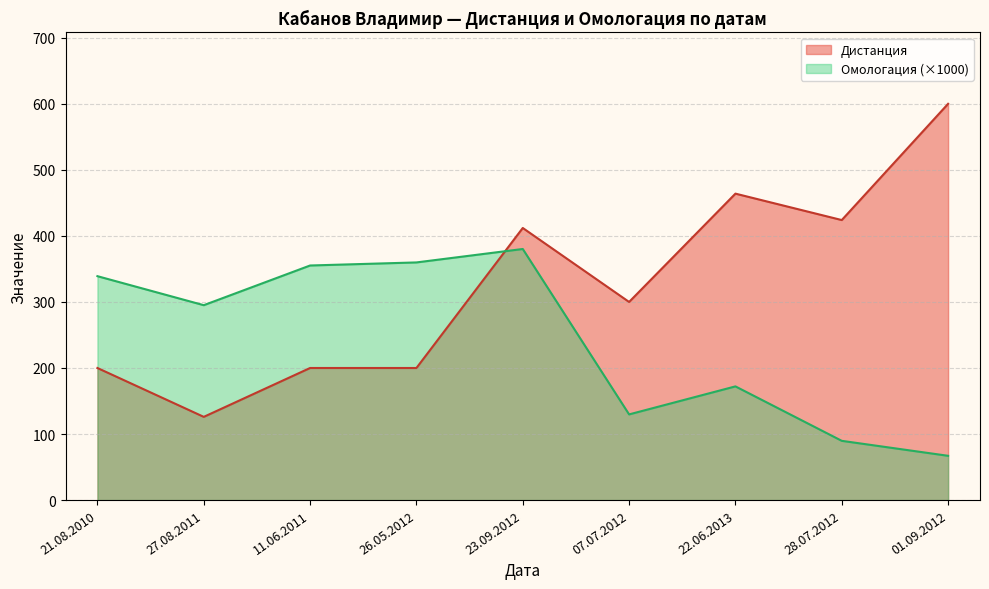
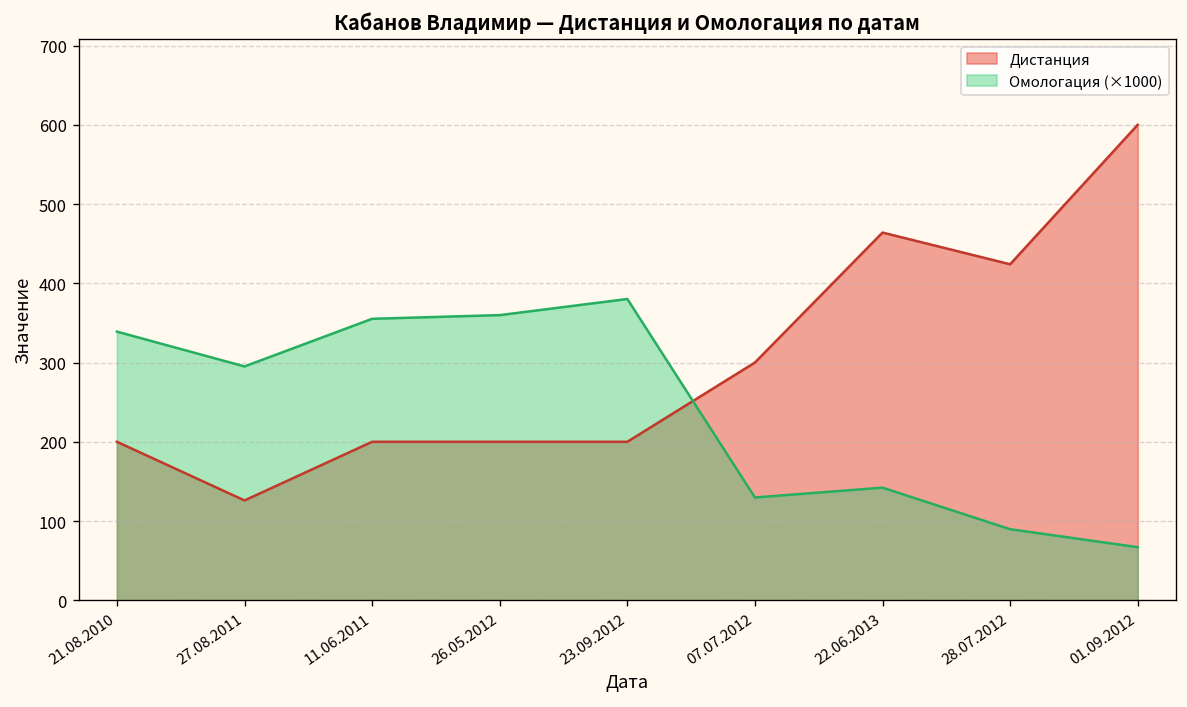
  {
    "Дистанция": {
      "21.08.2010": 200,
      "27.08.2011": 130,
      "11.06.2011": 200,
      "26.05.2012": 200,
-     "23.09.2012": 410,
+     "23.09.2012": 200,
      "07.07.2012": 300,
      "22.06.2013": 460,
      "28.07.2012": 420,
      "01.09.2012": 600
    },
    "Омологация (×1000)": {
      "21.08.2010": 340,
      "27.08.2011": 300,
      "11.06.2011": 360,
      "26.05.2012": 360,
      "23.09.2012": 380,
      "07.07.2012": 130,
-     "22.06.2013": 170,
+     "22.06.2013": 140,
      "28.07.2012": 90,
      "01.09.2012": 70
    }
  }
